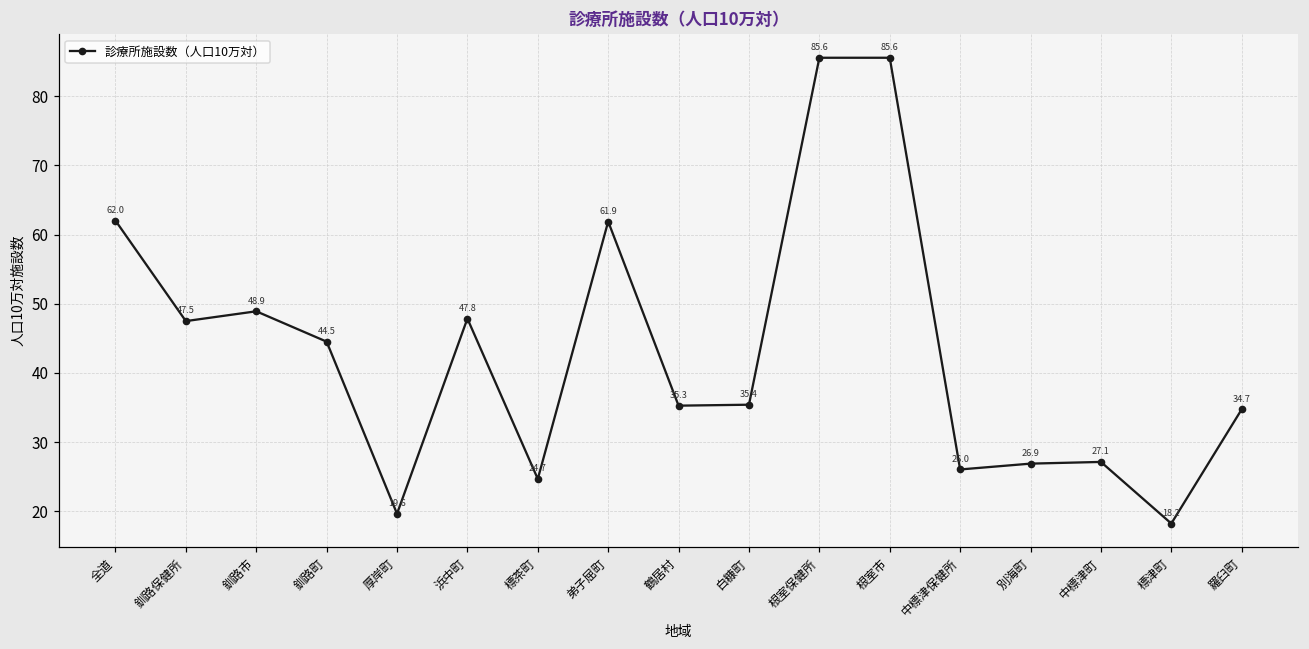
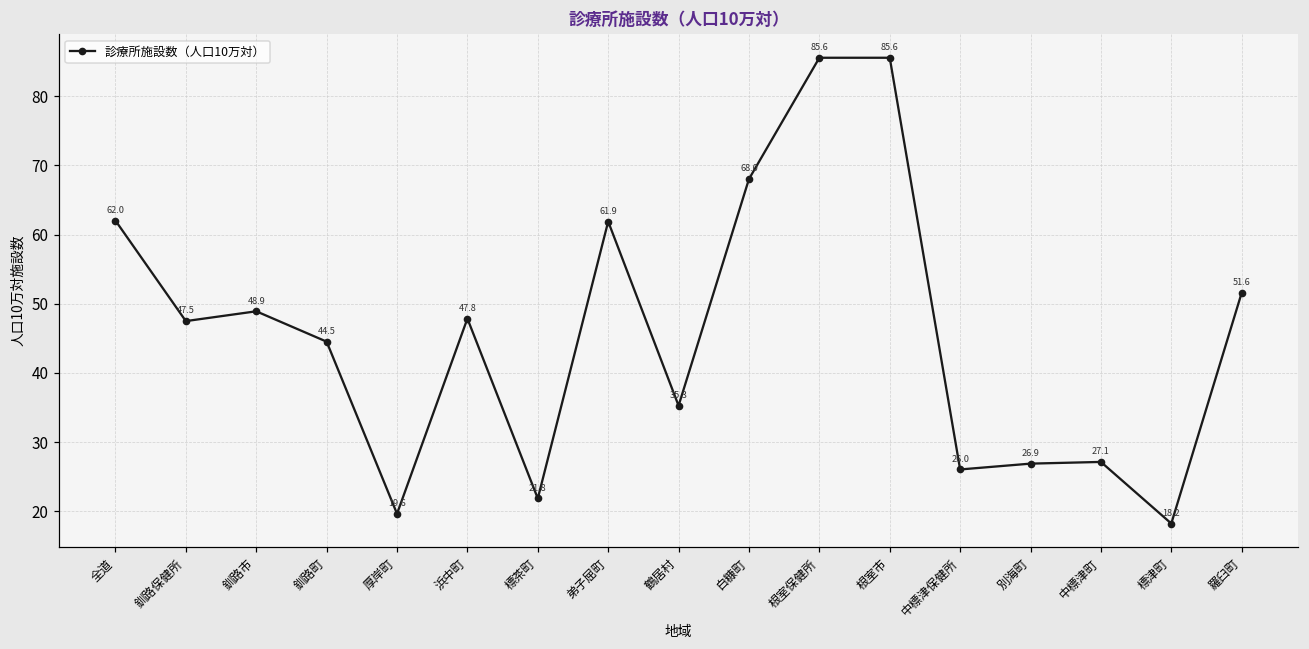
  {
    "全道": 62.0,
    "釧路保健所": 47.5,
    "釧路市": 48.9,
    "釧路町": 44.5,
    "厚岸町": 19.6,
    "浜中町": 47.8,
-   "標茶町": 24.7,
+   "標茶町": 21.8,
    "弟子屈町": 61.9,
    "鶴居村": 35.3,
-   "白糠町": 35.4,
+   "白糠町": 68.0,
    "根室保健所": 85.6,
    "根室市": 85.6,
    "中標津保健所": 26.0,
    "別海町": 26.9,
    "中標津町": 27.1,
    "標津町": 18.2,
-   "羅臼町": 34.7
+   "羅臼町": 51.6
  }
